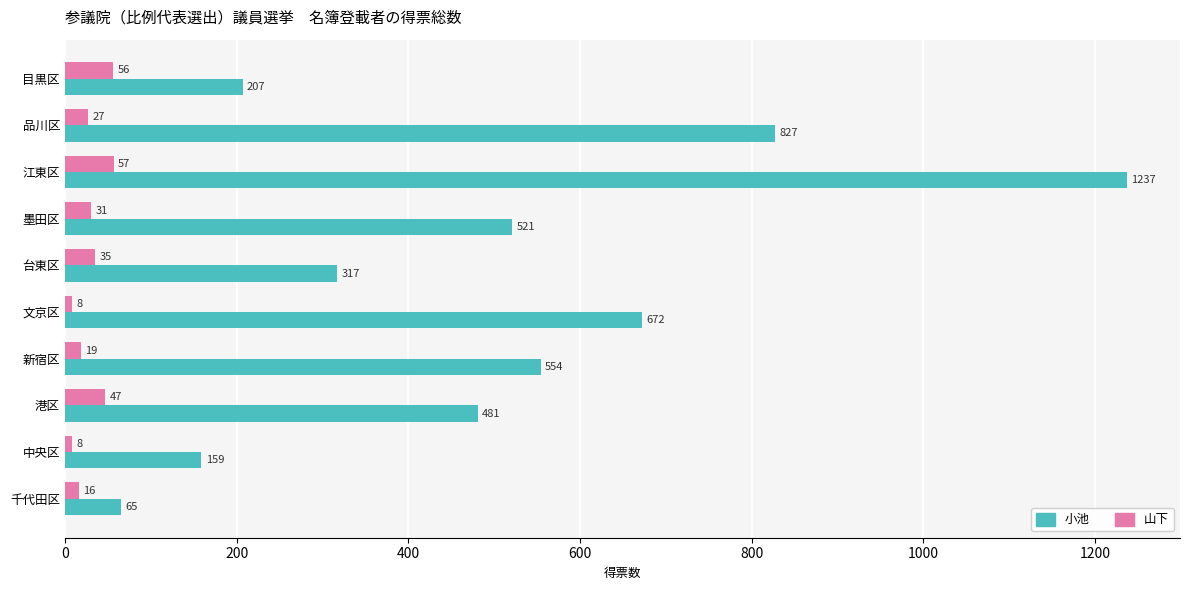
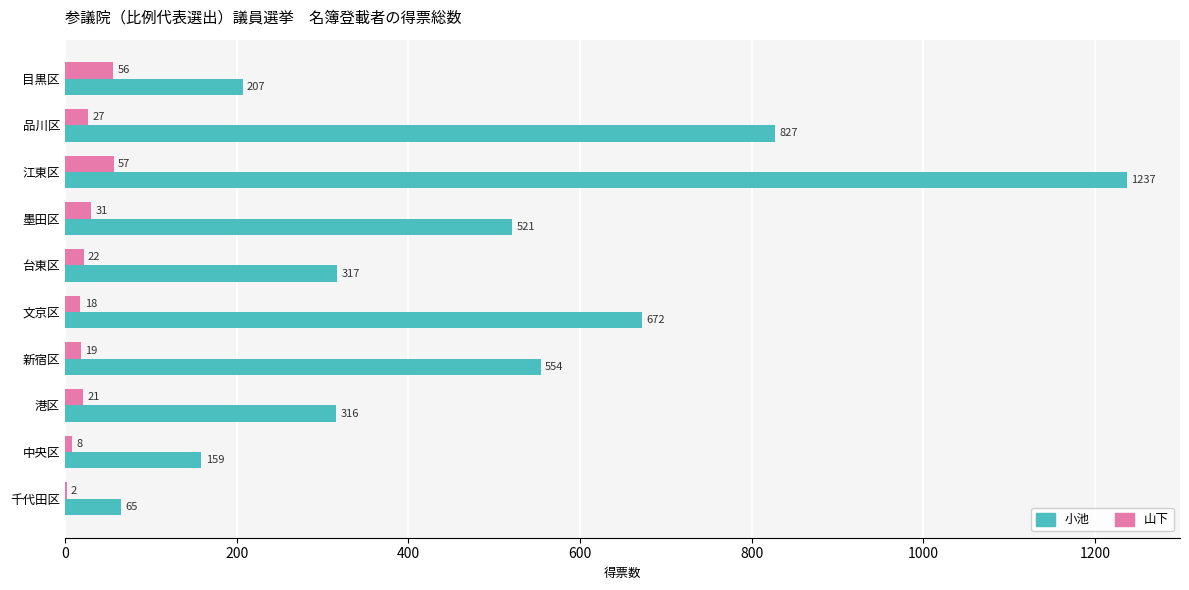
  {
    "小池": {
      "目黒区": 207,
      "品川区": 827,
      "江東区": 1237,
      "墨田区": 521,
      "台東区": 317,
      "文京区": 672,
      "新宿区": 554,
-     "港区": 481,
+     "港区": 316,
      "中央区": 159,
      "千代田区": 65
    },
    "山下": {
      "目黒区": 56,
      "品川区": 27,
      "江東区": 57,
      "墨田区": 31,
-     "台東区": 35,
-     "文京区": 8,
+     "台東区": 22,
+     "文京区": 18,
      "新宿区": 19,
-     "港区": 47,
+     "港区": 21,
      "中央区": 8,
-     "千代田区": 16
+     "千代田区": 2
    }
  }
